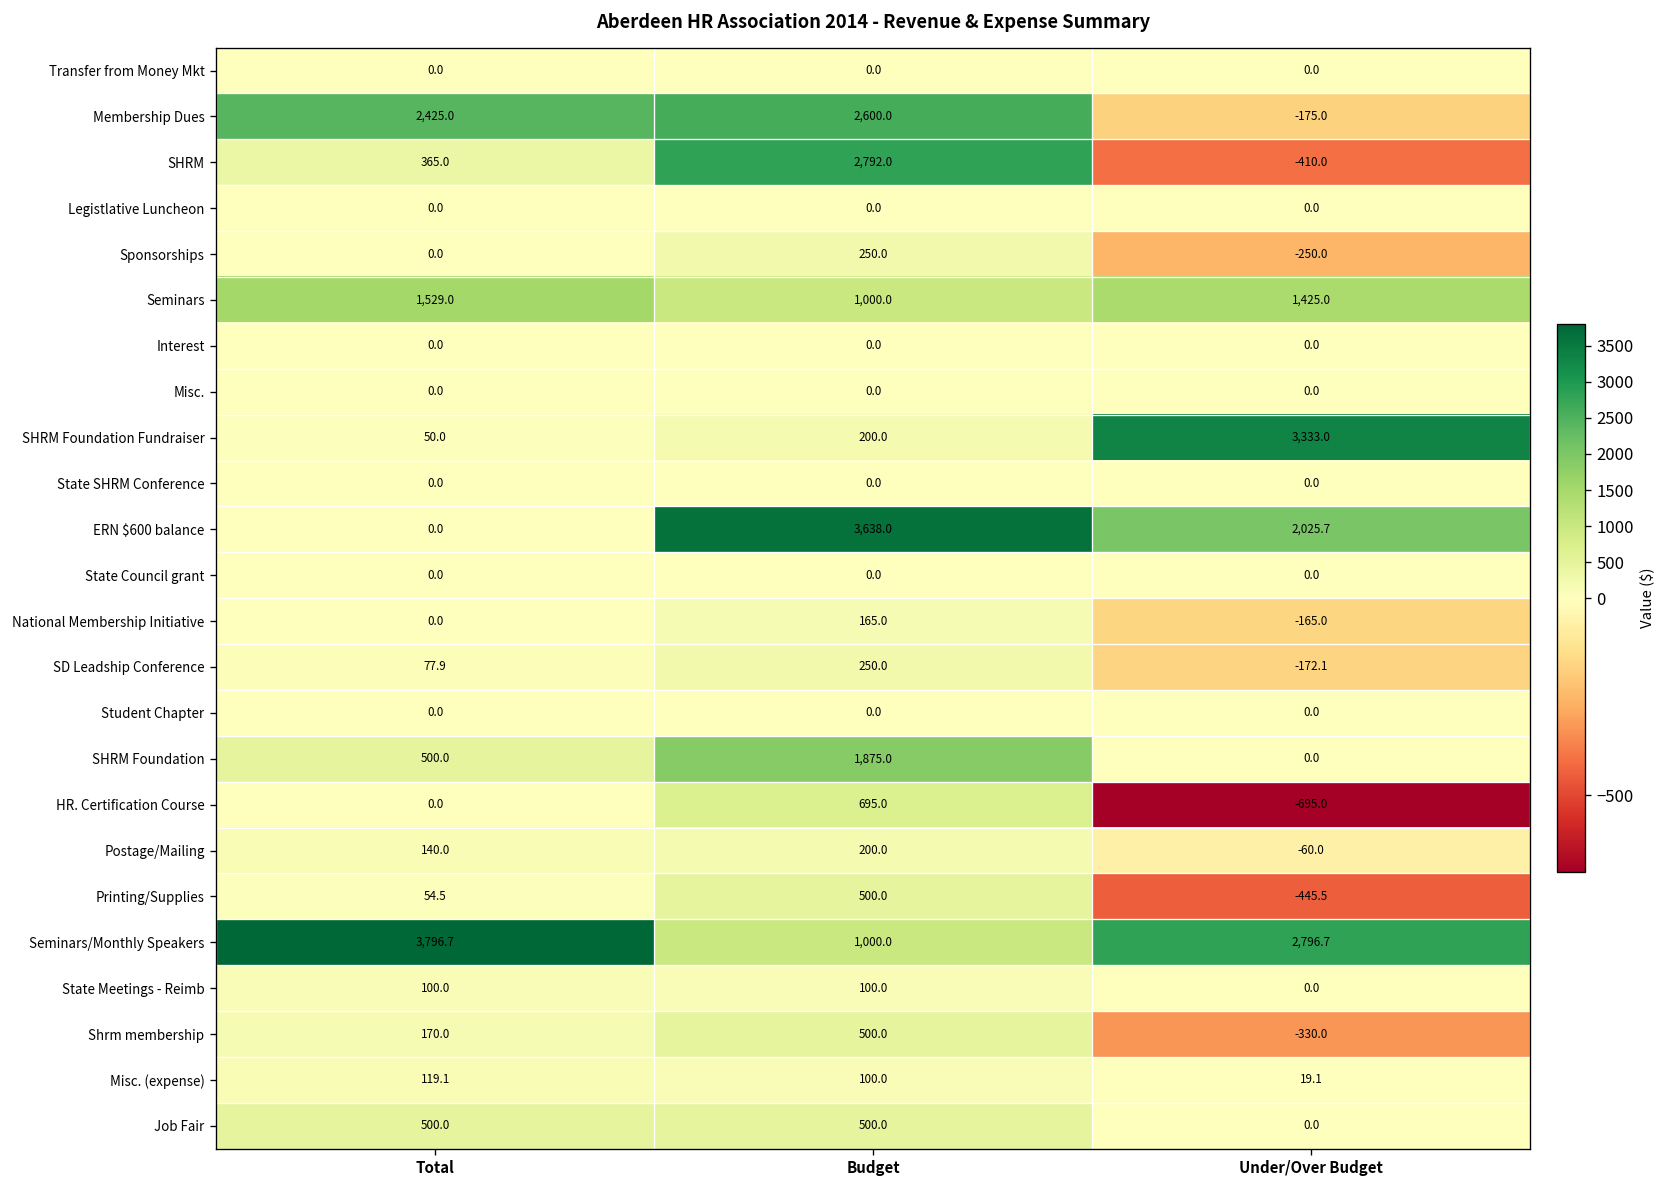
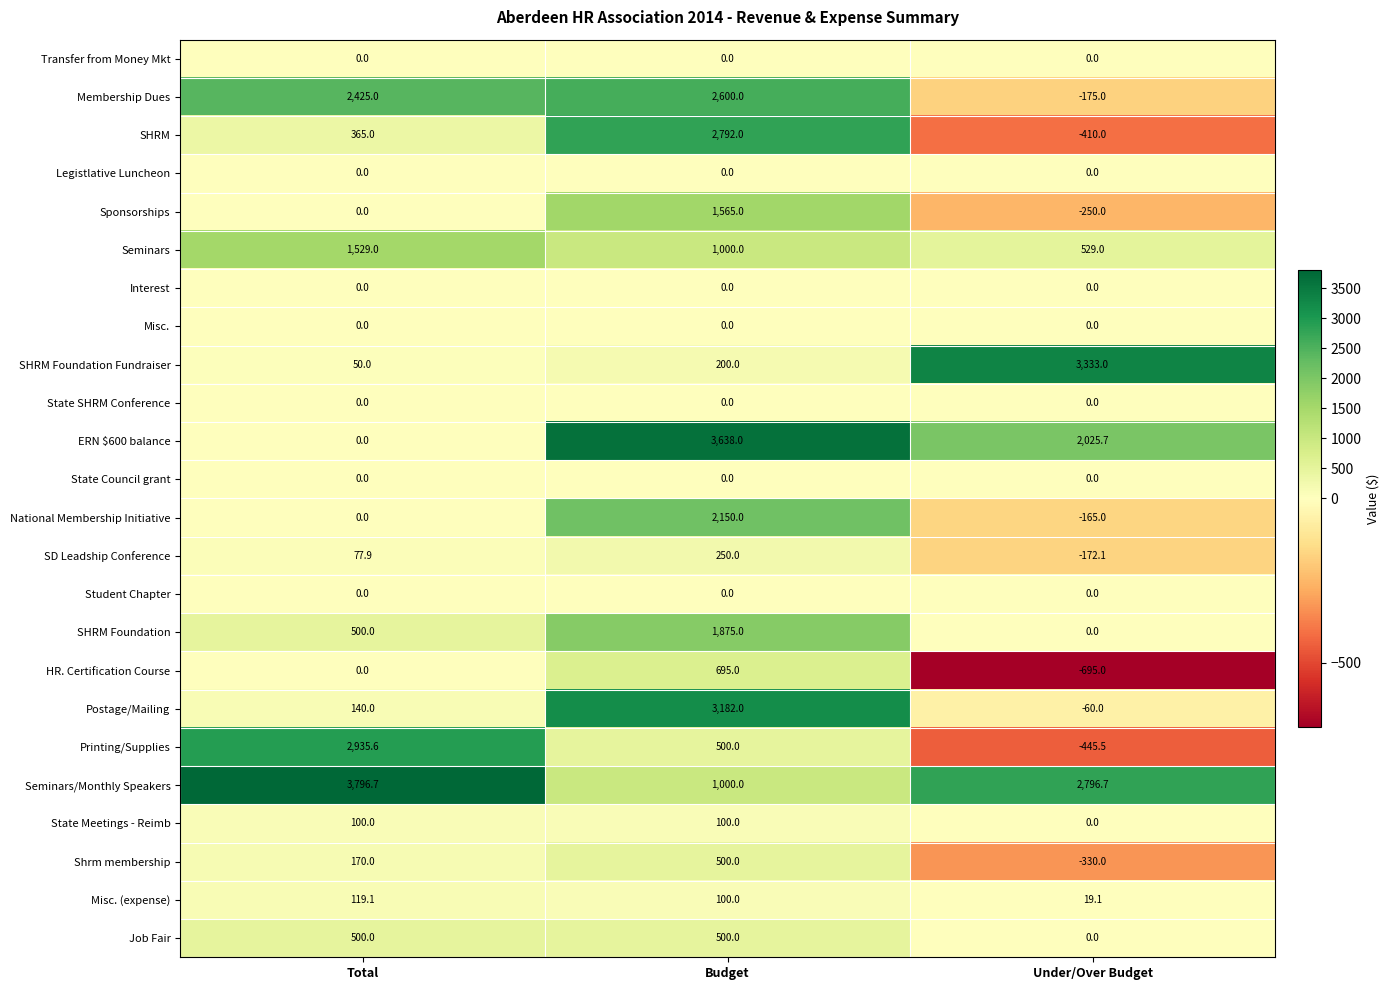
  {
    "Transfer from Money Mkt": {
      "Total": "0.0",
      "Budget": "0.0",
      "Under/Over Budget": "0.0"
    },
    "Membership Dues": {
      "Total": "2,425.0",
      "Budget": "2,600.0",
      "Under/Over Budget": "-175.0"
    },
    "SHRM": {
      "Total": "365.0",
      "Budget": "2,792.0",
      "Under/Over Budget": "-410.0"
    },
    "Legistlative Luncheon": {
      "Total": "0.0",
      "Budget": "0.0",
      "Under/Over Budget": "0.0"
    },
    "Sponsorships": {
      "Total": "0.0",
-     "Budget": "250.0",
+     "Budget": "1,565.0",
      "Under/Over Budget": "-250.0"
    },
    "Seminars": {
      "Total": "1,529.0",
      "Budget": "1,000.0",
-     "Under/Over Budget": "1,425.0"
+     "Under/Over Budget": "529.0"
    },
    "Interest": {
      "Total": "0.0",
      "Budget": "0.0",
      "Under/Over Budget": "0.0"
    },
    "Misc.": {
      "Total": "0.0",
      "Budget": "0.0",
      "Under/Over Budget": "0.0"
    },
    "SHRM Foundation Fundraiser": {
      "Total": "50.0",
      "Budget": "200.0",
      "Under/Over Budget": "3,333.0"
    },
    "State SHRM Conference": {
      "Total": "0.0",
      "Budget": "0.0",
      "Under/Over Budget": "0.0"
    },
    "ERN $600 balance": {
      "Total": "0.0",
      "Budget": "3,638.0",
      "Under/Over Budget": "2,025.7"
    },
    "State Council grant": {
      "Total": "0.0",
      "Budget": "0.0",
      "Under/Over Budget": "0.0"
    },
    "National Membership Initiative": {
      "Total": "0.0",
-     "Budget": "165.0",
+     "Budget": "2,150.0",
      "Under/Over Budget": "-165.0"
    },
    "SD Leadship Conference": {
      "Total": "77.9",
      "Budget": "250.0",
      "Under/Over Budget": "-172.1"
    },
    "Student Chapter": {
      "Total": "0.0",
      "Budget": "0.0",
      "Under/Over Budget": "0.0"
    },
    "SHRM Foundation": {
      "Total": "500.0",
      "Budget": "1,875.0",
      "Under/Over Budget": "0.0"
    },
    "HR. Certification Course": {
      "Total": "0.0",
      "Budget": "695.0",
      "Under/Over Budget": "-695.0"
    },
    "Postage/Mailing": {
      "Total": "140.0",
-     "Budget": "200.0",
+     "Budget": "3,182.0",
      "Under/Over Budget": "-60.0"
    },
    "Printing/Supplies": {
-     "Total": "54.5",
+     "Total": "2,935.6",
      "Budget": "500.0",
      "Under/Over Budget": "-445.5"
    },
    "Seminars/Monthly Speakers": {
      "Total": "3,796.7",
      "Budget": "1,000.0",
      "Under/Over Budget": "2,796.7"
    },
    "State Meetings - Reimb": {
      "Total": "100.0",
      "Budget": "100.0",
      "Under/Over Budget": "0.0"
    },
    "Shrm membership": {
      "Total": "170.0",
      "Budget": "500.0",
      "Under/Over Budget": "-330.0"
    },
    "Misc. (expense)": {
      "Total": "119.1",
      "Budget": "100.0",
      "Under/Over Budget": "19.1"
    },
    "Job Fair": {
      "Total": "500.0",
      "Budget": "500.0",
      "Under/Over Budget": "0.0"
    }
  }
